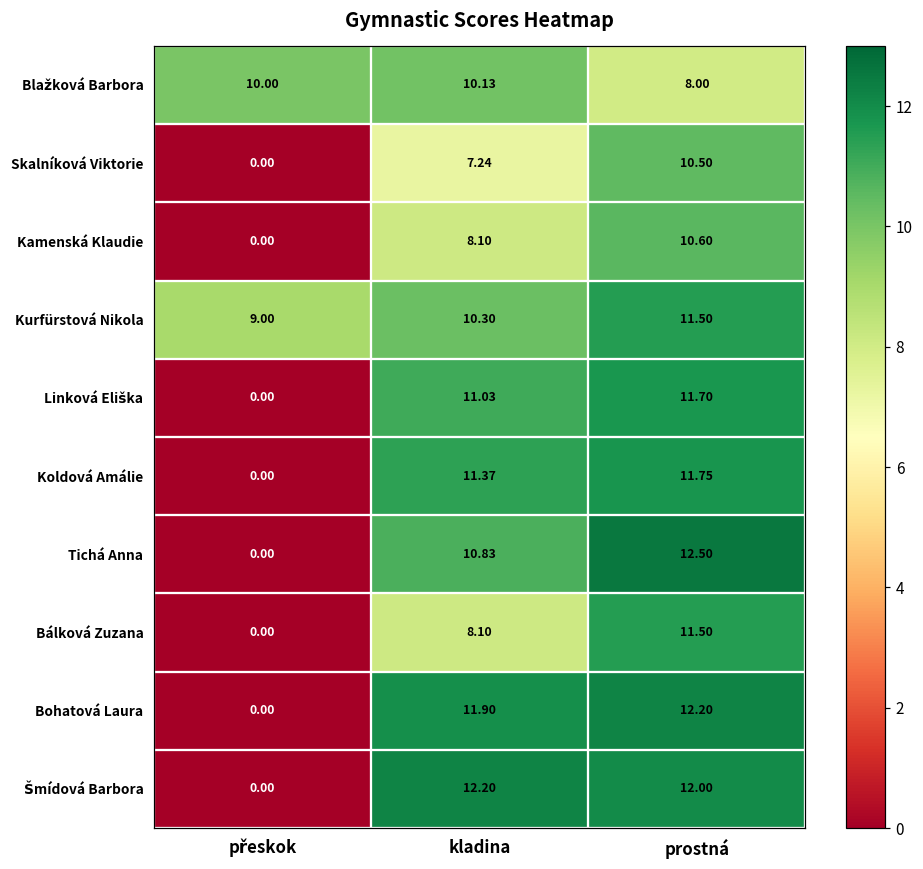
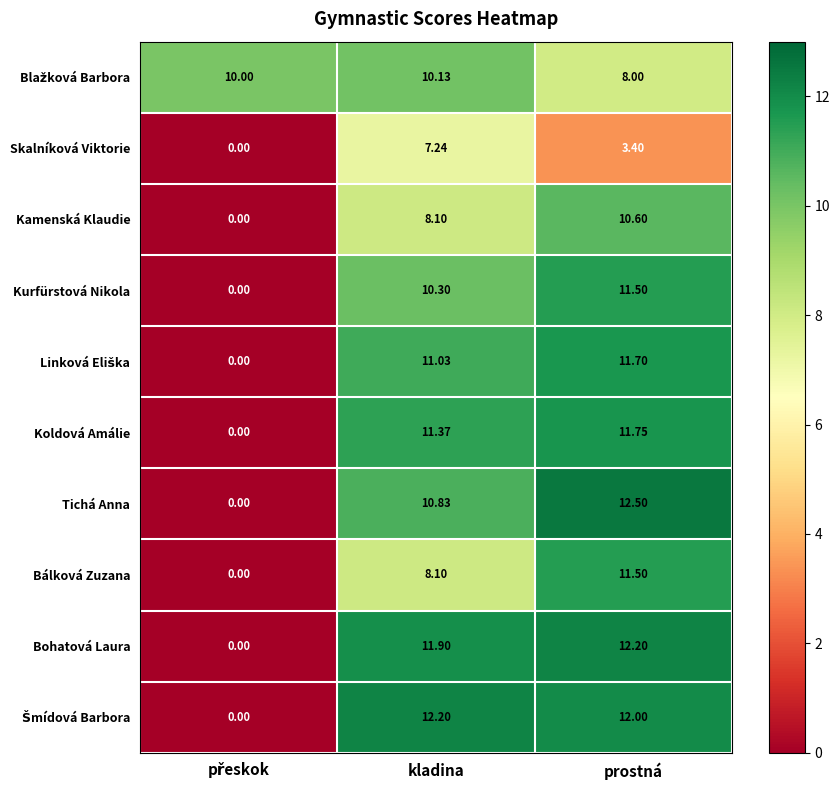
  {
    "Blažková Barbora": {
      "přeskok": 10.00,
      "kladina": 10.13,
      "prostná": 8.00
    },
    "Skalníková Viktorie": {
      "přeskok": 0.00,
      "kladina": 7.24,
-     "prostná": 10.50
+     "prostná": 3.40
    },
    "Kamenská Klaudie": {
      "přeskok": 0.00,
      "kladina": 8.10,
      "prostná": 10.60
    },
    "Kurfürstová Nikola": {
-     "přeskok": 9.00,
+     "přeskok": 0.00,
      "kladina": 10.30,
      "prostná": 11.50
    },
    "Linková Eliška": {
      "přeskok": 0.00,
      "kladina": 11.03,
      "prostná": 11.70
    },
    "Koldová Amálie": {
      "přeskok": 0.00,
      "kladina": 11.37,
      "prostná": 11.75
    },
    "Tichá Anna": {
      "přeskok": 0.00,
      "kladina": 10.83,
      "prostná": 12.50
    },
    "Bálková Zuzana": {
      "přeskok": 0.00,
      "kladina": 8.10,
      "prostná": 11.50
    },
    "Bohatová Laura": {
      "přeskok": 0.00,
      "kladina": 11.90,
      "prostná": 12.20
    },
    "Šmídová Barbora": {
      "přeskok": 0.00,
      "kladina": 12.20,
      "prostná": 12.00
    }
  }
